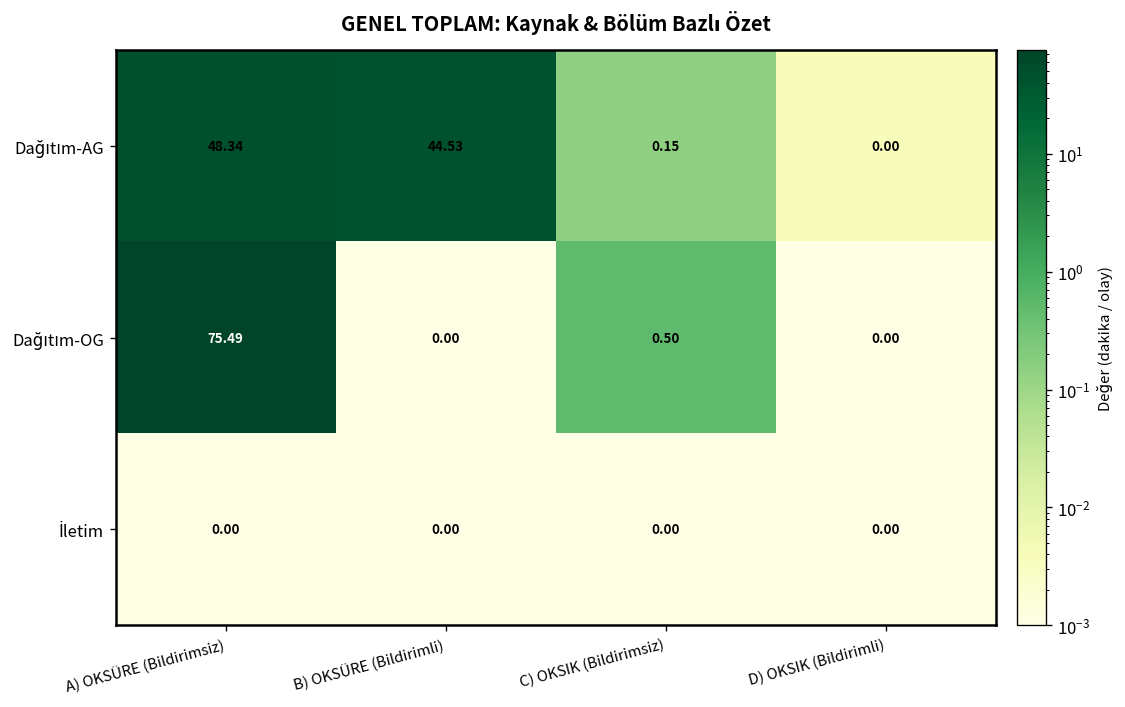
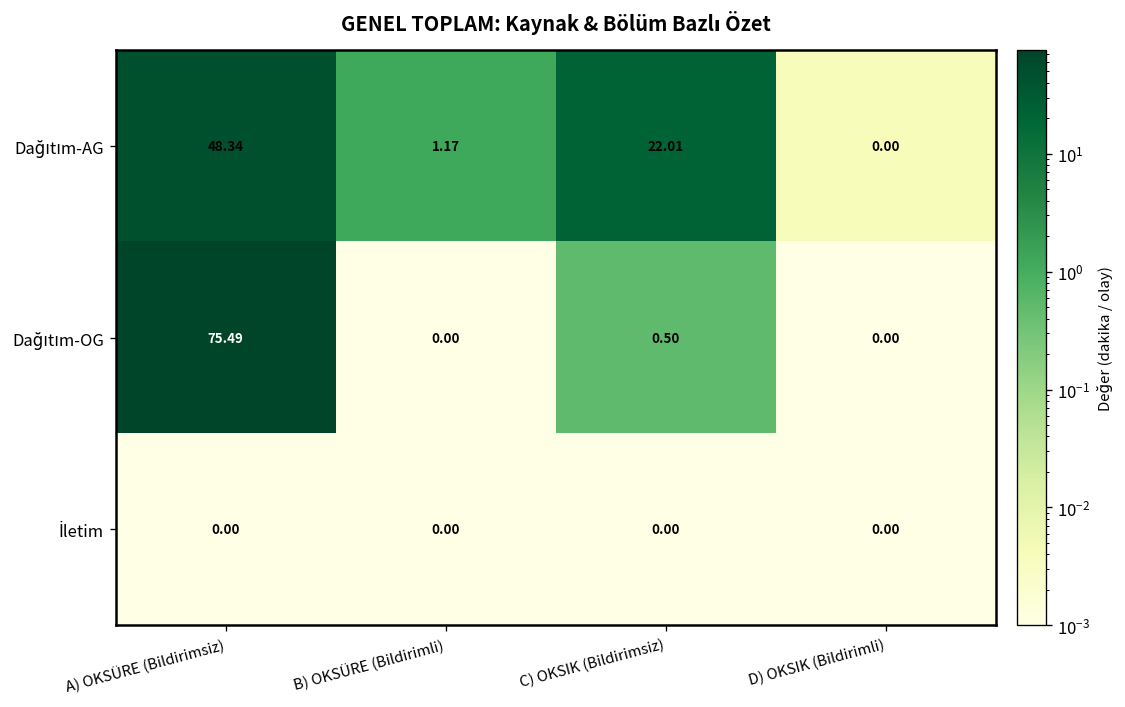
  {
    "Dağıtım-AG": {
      "A) OKSÜRE (Bildirimsiz)": 48.34,
-     "B) OKSÜRE (Bildirimli)": 44.53,
-     "C) OKSIK (Bildirimsiz)": 0.15,
+     "B) OKSÜRE (Bildirimli)": 1.17,
+     "C) OKSIK (Bildirimsiz)": 22.01,
      "D) OKSIK (Bildirimli)": 0.00
    },
    "Dağıtım-OG": {
      "A) OKSÜRE (Bildirimsiz)": 75.49,
      "B) OKSÜRE (Bildirimli)": 0.00,
      "C) OKSIK (Bildirimsiz)": 0.50,
      "D) OKSIK (Bildirimli)": 0.00
    },
    "İletim": {
      "A) OKSÜRE (Bildirimsiz)": 0.00,
      "B) OKSÜRE (Bildirimli)": 0.00,
      "C) OKSIK (Bildirimsiz)": 0.00,
      "D) OKSIK (Bildirimli)": 0.00
    }
  }
